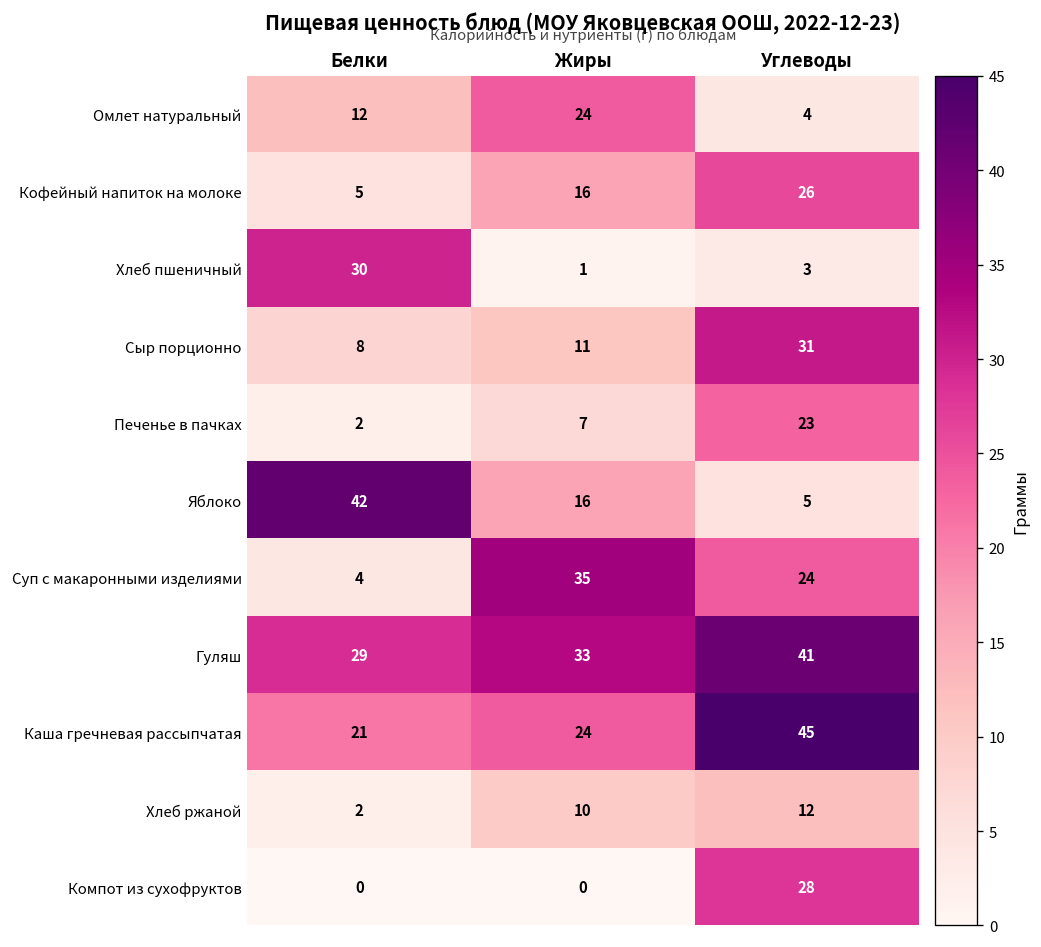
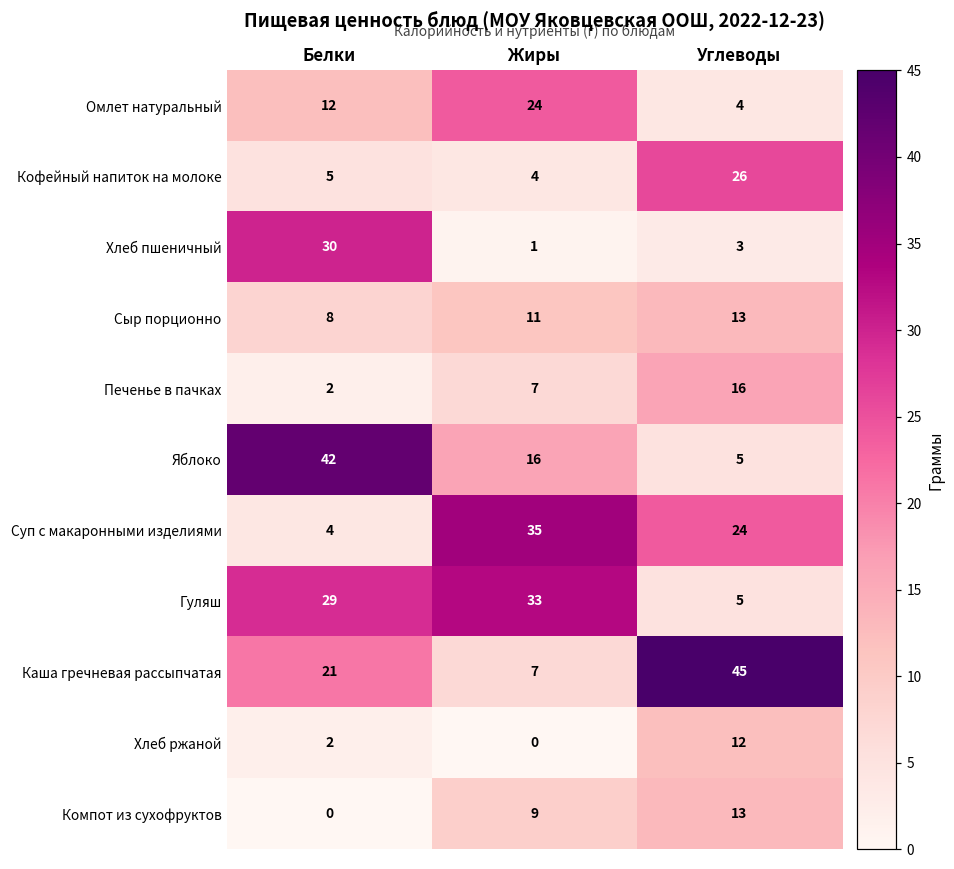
  {
    "Омлет натуральный": {
      "Белки": 12,
      "Жиры": 24,
      "Углеводы": 4
    },
    "Кофейный напиток на молоке": {
      "Белки": 5,
-     "Жиры": 16,
+     "Жиры": 4,
      "Углеводы": 26
    },
    "Хлеб пшеничный": {
      "Белки": 30,
      "Жиры": 1,
      "Углеводы": 3
    },
    "Сыр порционно": {
      "Белки": 8,
      "Жиры": 11,
-     "Углеводы": 31
+     "Углеводы": 13
    },
    "Печенье в пачках": {
      "Белки": 2,
      "Жиры": 7,
-     "Углеводы": 23
+     "Углеводы": 16
    },
    "Яблоко": {
      "Белки": 42,
      "Жиры": 16,
      "Углеводы": 5
    },
    "Суп с макаронными изделиями": {
      "Белки": 4,
      "Жиры": 35,
      "Углеводы": 24
    },
    "Гуляш": {
      "Белки": 29,
      "Жиры": 33,
-     "Углеводы": 41
+     "Углеводы": 5
    },
    "Каша гречневая рассыпчатая": {
      "Белки": 21,
-     "Жиры": 24,
+     "Жиры": 7,
      "Углеводы": 45
    },
    "Хлеб ржаной": {
      "Белки": 2,
-     "Жиры": 10,
+     "Жиры": 0,
      "Углеводы": 12
    },
    "Компот из сухофруктов": {
      "Белки": 0,
-     "Жиры": 0,
-     "Углеводы": 28
+     "Жиры": 9,
+     "Углеводы": 13
    }
  }
